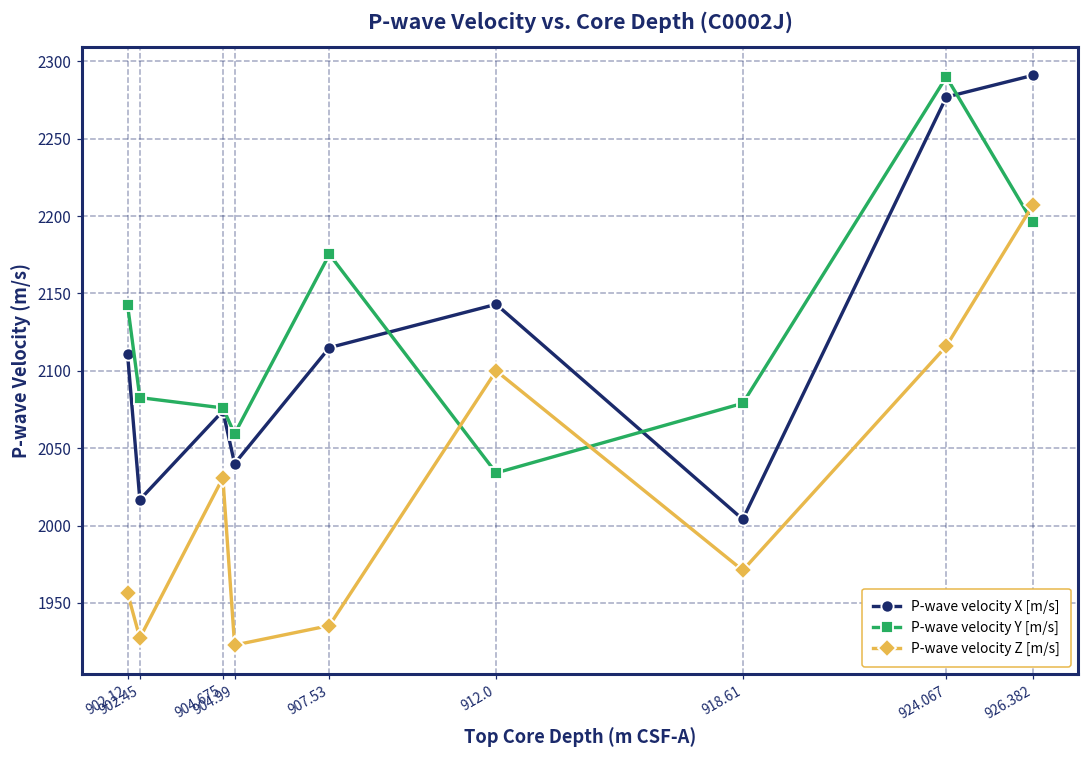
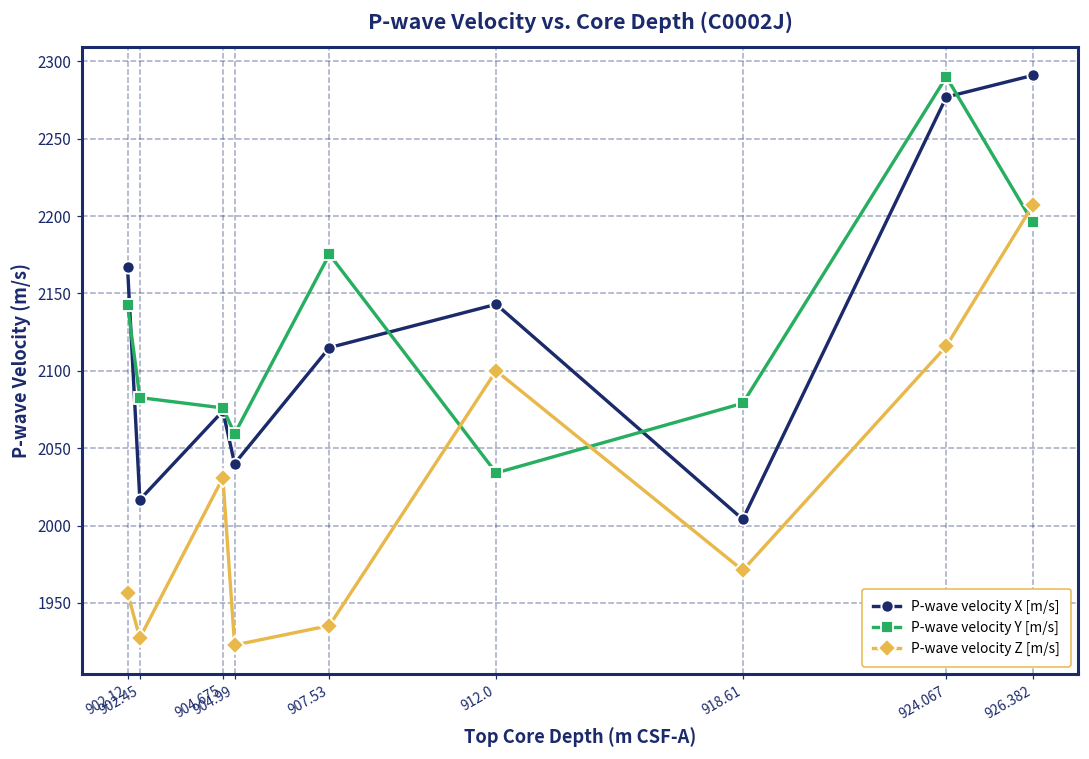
  {
    "P-wave velocity X [m/s]": {
-     "902.12": 2111,
+     "902.12": 2167,
      "902.45": 2017,
      "904.675": 2074,
      "904.99": 2040,
      "907.53": 2115,
      "912.0": 2143,
      "918.61": 2004,
      "924.067": 2277,
      "926.382": 2291
    },
    "P-wave velocity Y [m/s]": {
      "902.12": 2143,
      "902.45": 2083,
      "904.675": 2076,
      "904.99": 2059,
      "907.53": 2175,
      "912.0": 2034,
      "918.61": 2079,
      "924.067": 2290,
      "926.382": 2196
    },
    "P-wave velocity Z [m/s]": {
      "902.12": 1956,
      "902.45": 1927,
      "904.675": 2031,
      "904.99": 1923,
      "907.53": 1935,
      "912.0": 2100,
      "918.61": 1971,
      "924.067": 2116,
      "926.382": 2207
    }
  }
